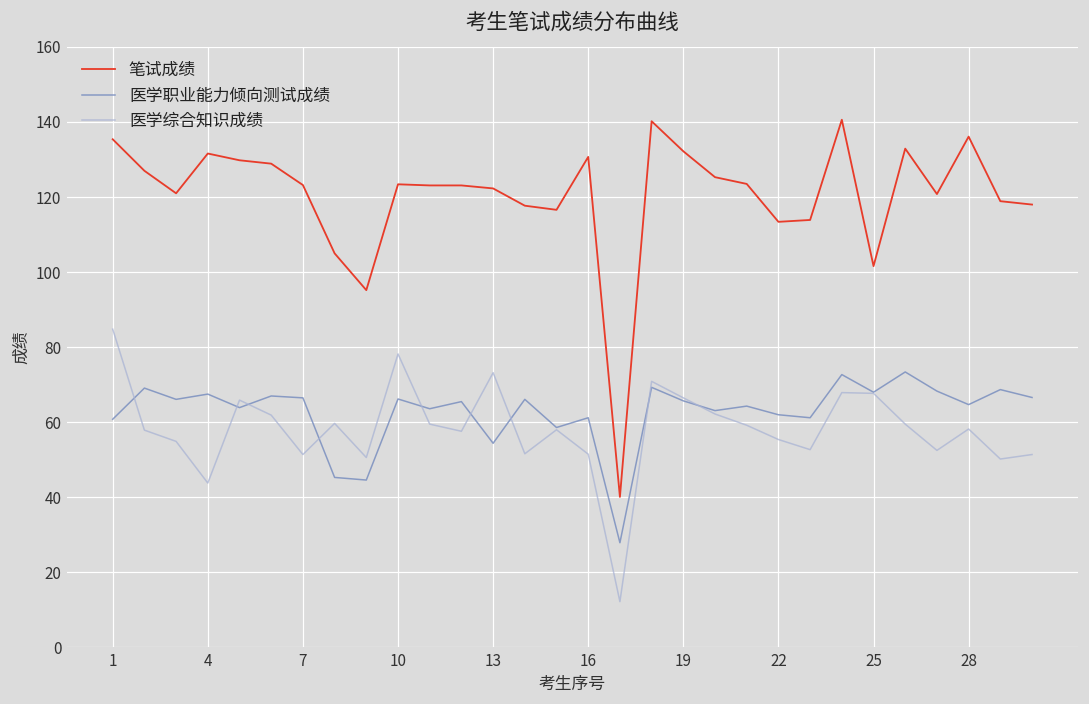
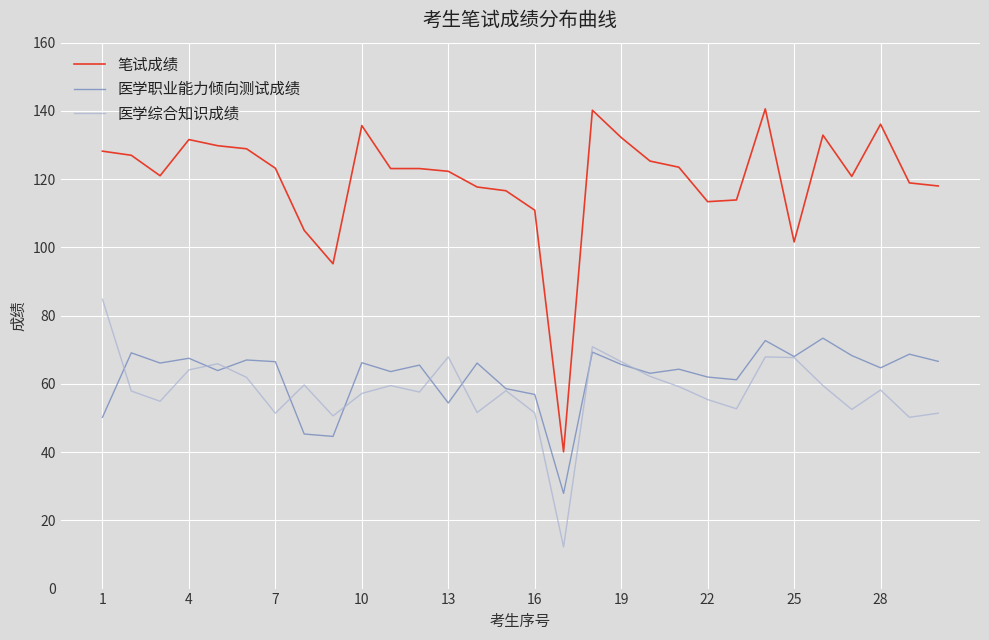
  {
    "笔试成绩": {
-     "1": 135,
+     "1": 128,
      "4": 132,
      "7": 123,
-     "10": 123,
+     "10": 136,
      "13": 122,
-     "16": 131,
+     "16": 111,
      "19": 132,
      "22": 113,
      "25": 102,
      "28": 136
    },
    "医学职业能力倾向测试成绩": {
-     "1": 61,
+     "1": 50,
      "4": 68,
      "7": 67,
      "10": 66,
      "13": 54,
-     "16": 61,
+     "16": 57,
      "19": 66,
      "22": 62,
      "28": 65
    },
    "医学综合知识成绩": {
      "1": 85,
-     "4": 44,
+     "4": 64,
      "7": 51,
-     "10": 78,
-     "13": 73,
+     "10": 57,
+     "13": 68,
      "16": 52,
      "19": 67,
      "22": 55,
      "28": 58
    }
  }
